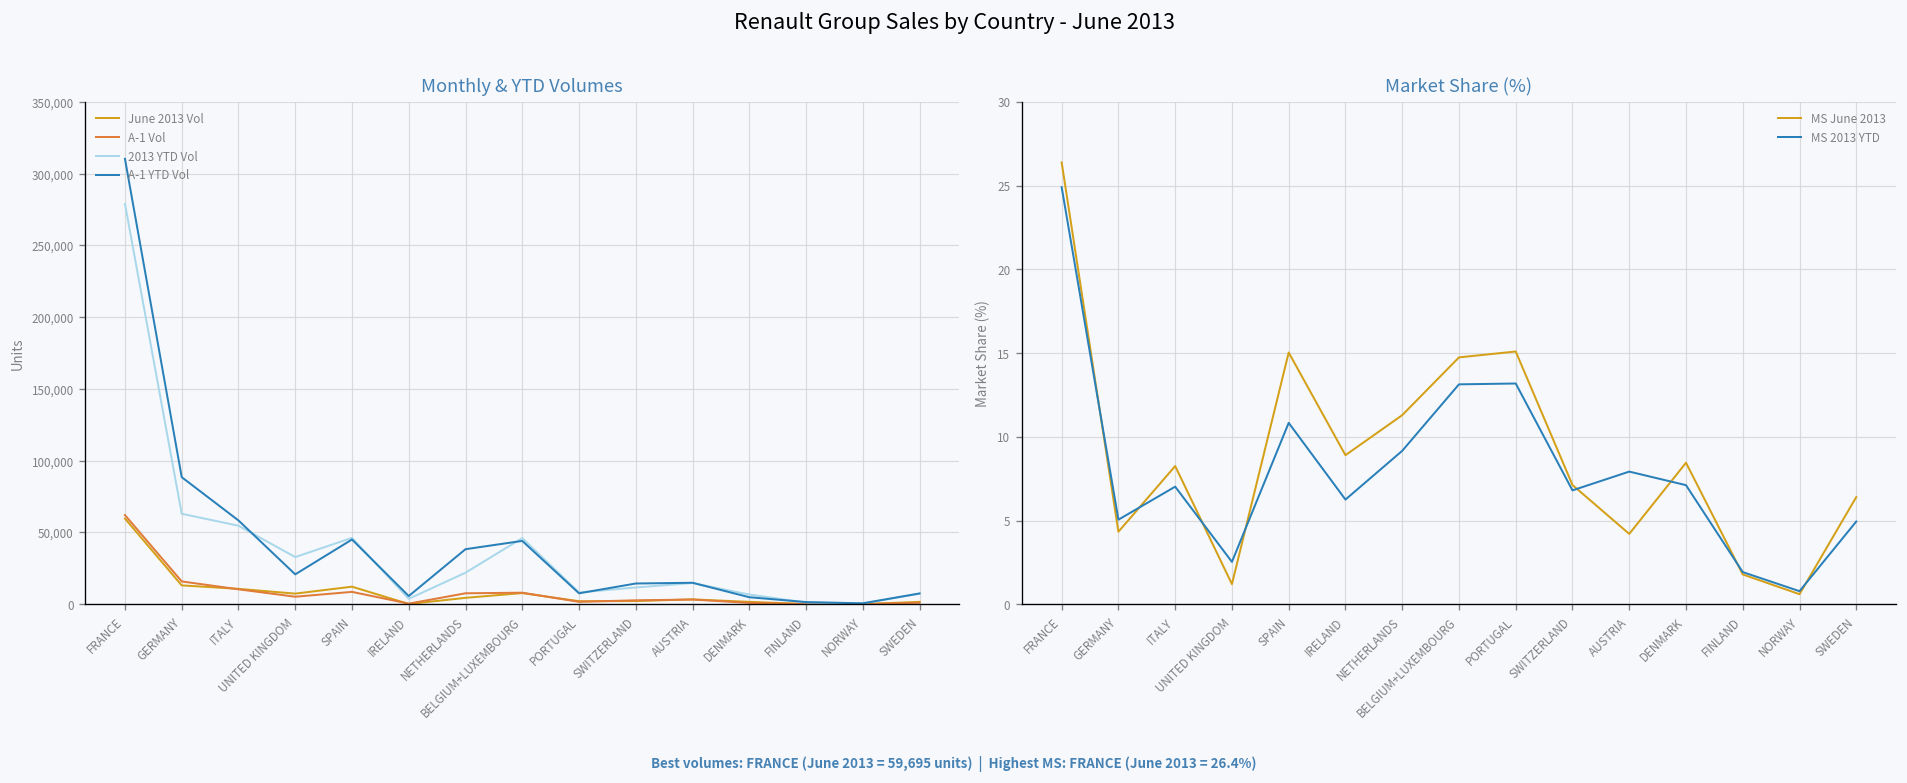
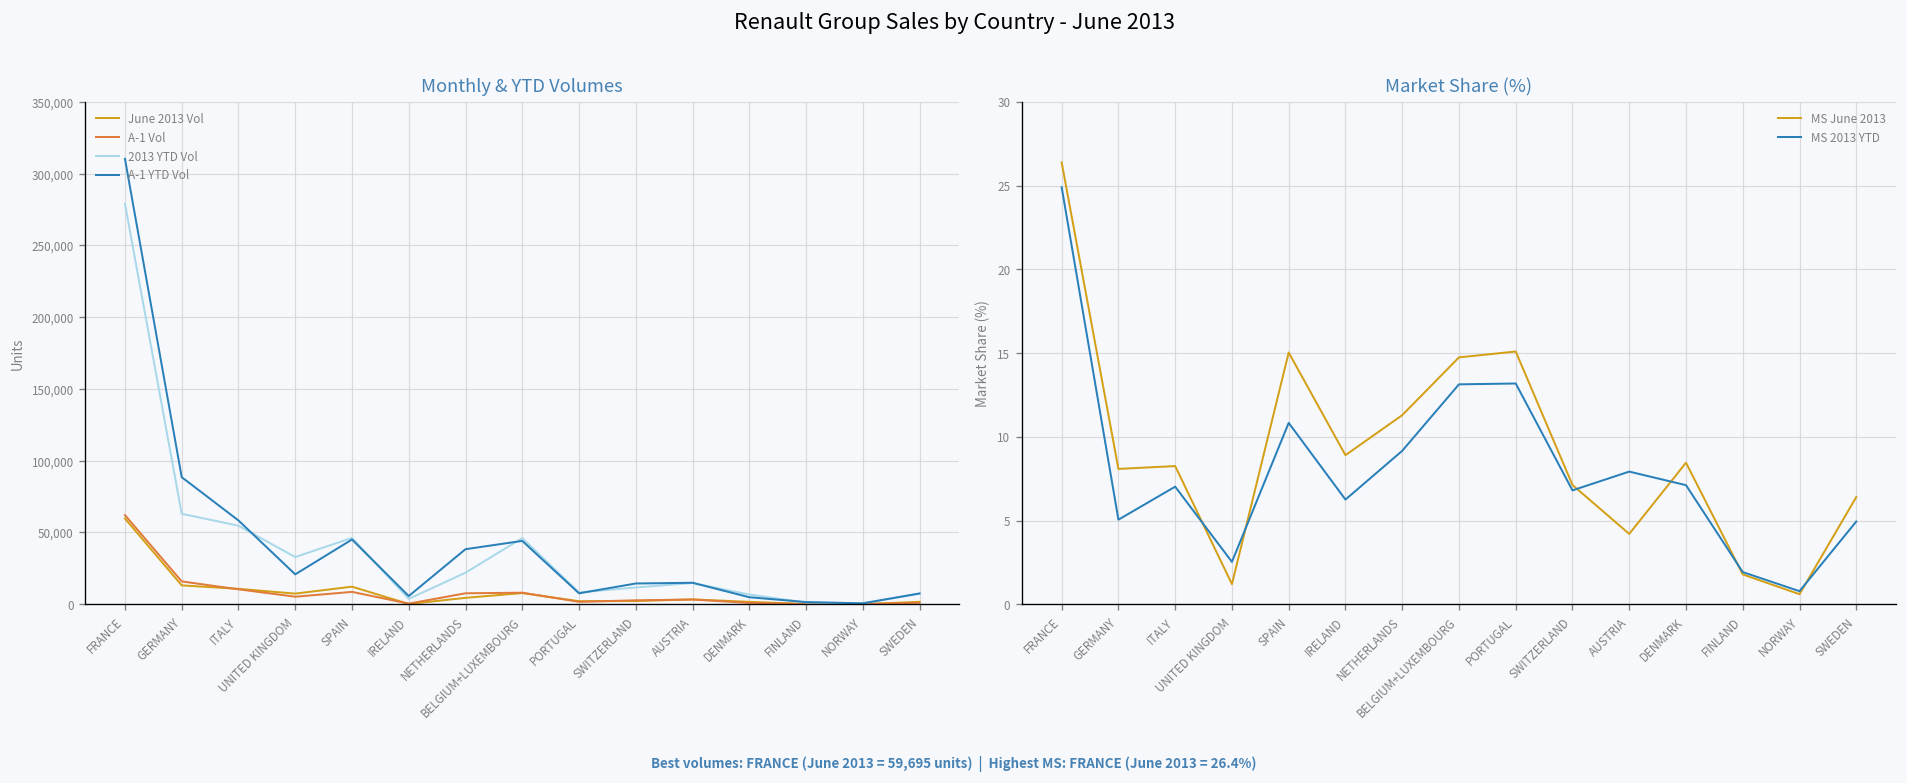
  {
    "Monthly & YTD Volumes": {
      "2013 YTD Vol": {
        "FRANCE": "279,000",
        "GERMANY": "63,000",
        "ITALY": "55,000",
        "UNITED KINGDOM": "33,000",
        "NETHERLANDS": "22,000",
        "SWITZERLAND": "12,000"
      },
      "A-1 YTD Vol": {
        "FRANCE": "310,000",
        "GERMANY": "89,000",
        "ITALY": "58,000",
        "UNITED KINGDOM": "21,000",
        "NETHERLANDS": "38,000",
        "SWITZERLAND": "14,000"
      }
    },
    "Market Share (%)": {
      "MS June 2013": {
        "FRANCE": "26.4",
-       "GERMANY": "4.3",
+       "GERMANY": "8.1",
        "ITALY": "8.3",
        "UNITED KINGDOM": "1.2",
        "SPAIN": "15.0",
        "IRELAND": "8.9",
        "NETHERLANDS": "11.3",
        "BELGIUM+LUXEMBOURG": "14.7",
        "PORTUGAL": "15.1",
        "SWITZERLAND": "7.1",
        "AUSTRIA": "4.2",
        "DENMARK": "8.5",
        "SWEDEN": "6.4"
      },
      "MS 2013 YTD": {
        "FRANCE": "24.9",
        "GERMANY": "5.1",
        "ITALY": "7.0",
        "UNITED KINGDOM": "2.5",
        "SPAIN": "10.8",
        "IRELAND": "6.3",
        "NETHERLANDS": "9.2",
        "BELGIUM+LUXEMBOURG": "13.1",
        "PORTUGAL": "13.2",
        "SWITZERLAND": "6.8",
        "AUSTRIA": "7.9",
        "DENMARK": "7.1",
        "SWEDEN": "4.9"
      }
    }
  }
